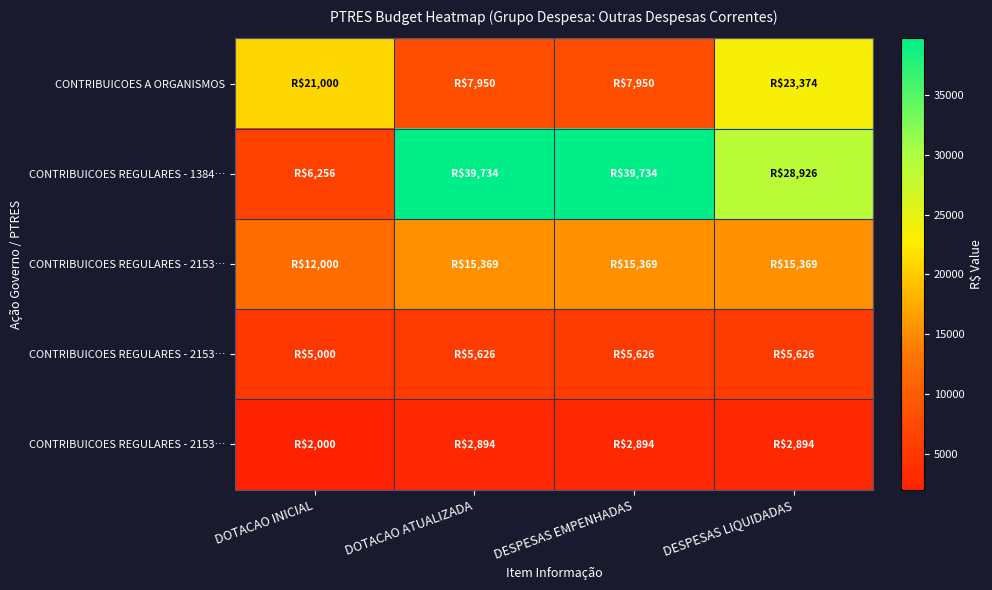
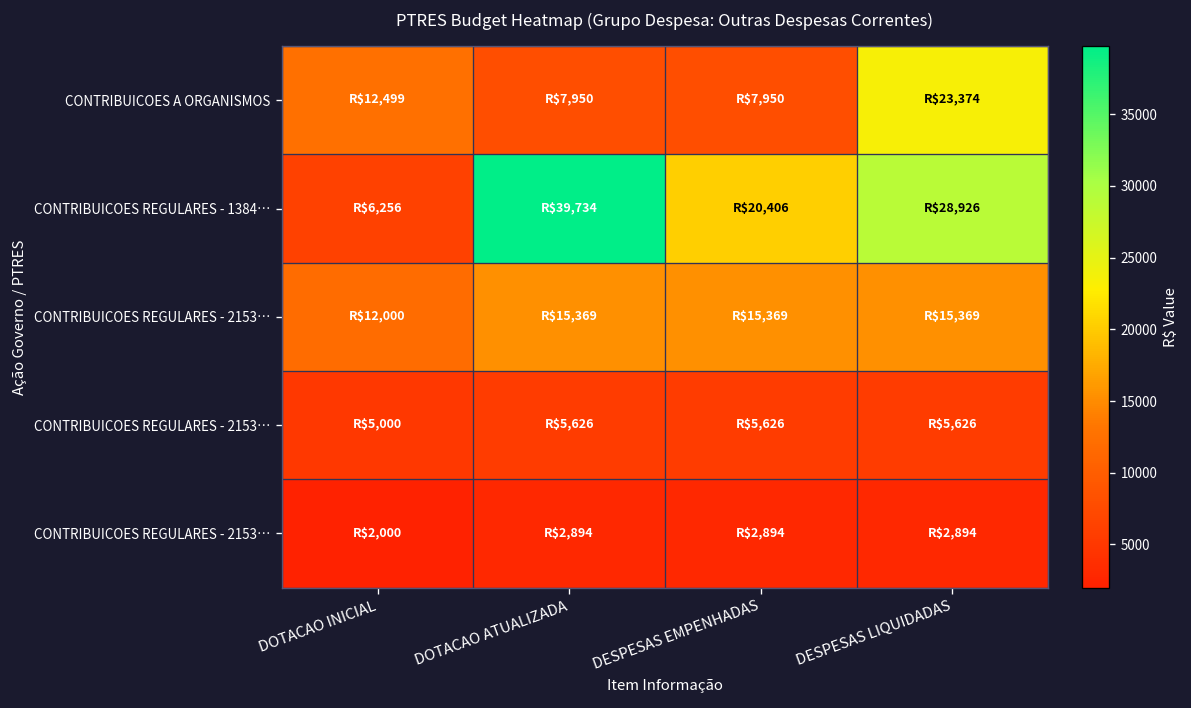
  {
    "CONTRIBUICOES A ORGANISMOS": {
-     "DOTACAO INICIAL": "$21,000",
+     "DOTACAO INICIAL": "$12,499",
      "DOTACAO ATUALIZADA": "$7,950",
      "DESPESAS EMPENHADAS": "$7,950",
      "DESPESAS LIQUIDADAS": "$23,374"
    },
    "CONTRIBUICOES REGULARES - 1384…": {
      "DOTACAO INICIAL": "$6,256",
      "DOTACAO ATUALIZADA": "$39,734",
-     "DESPESAS EMPENHADAS": "$39,734",
+     "DESPESAS EMPENHADAS": "$20,406",
      "DESPESAS LIQUIDADAS": "$28,926"
    }
  }
